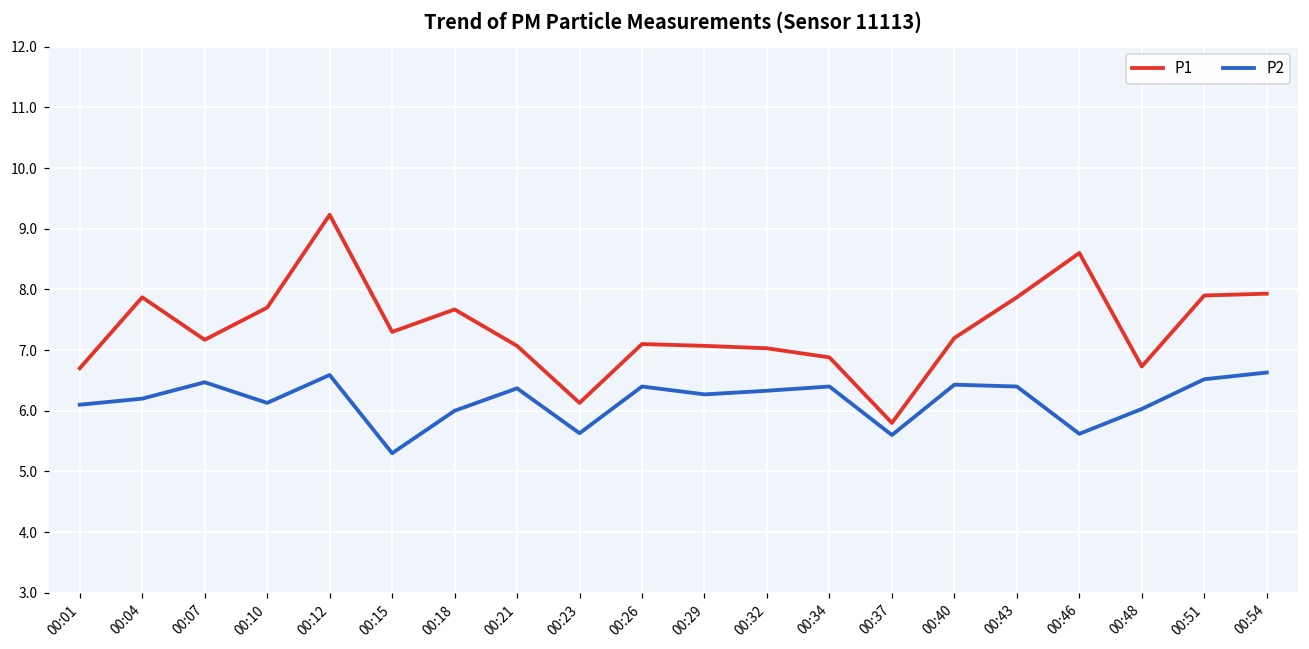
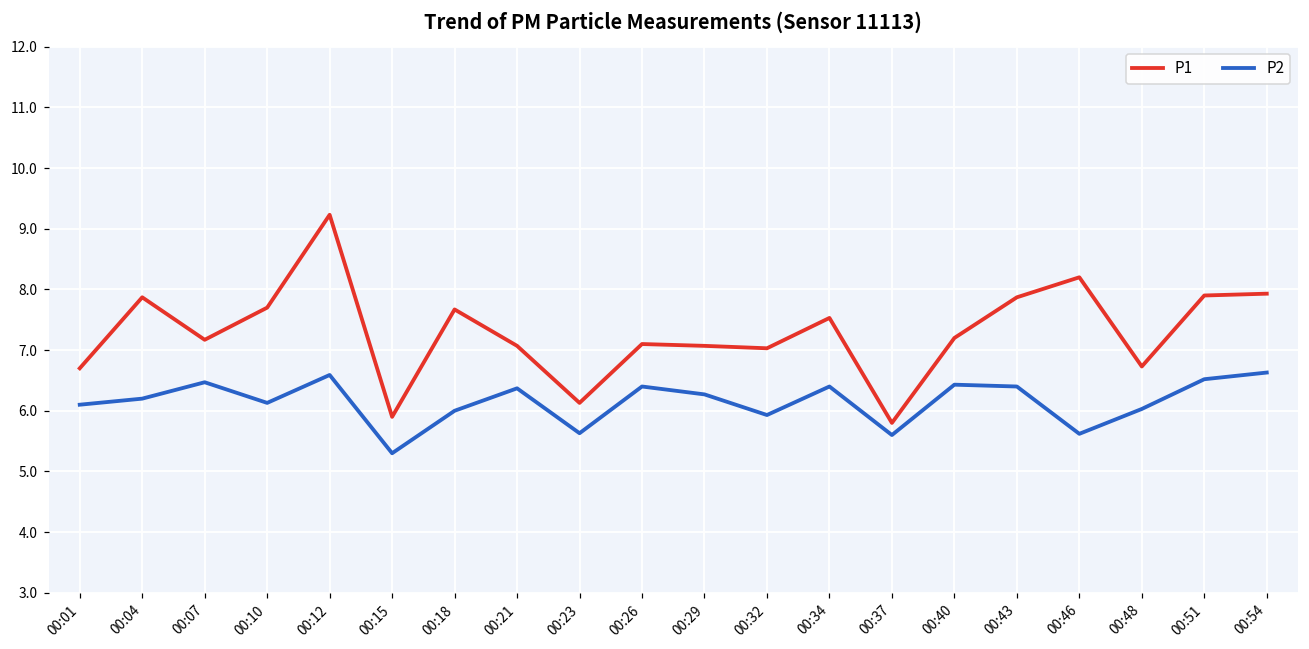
  {
    "P1": {
      "00:01": 6.7,
      "00:04": 7.9,
      "00:07": 7.2,
      "00:10": 7.7,
      "00:12": 9.2,
-     "00:15": 7.3,
+     "00:15": 5.9,
      "00:18": 7.7,
      "00:21": 7.1,
      "00:23": 6.1,
      "00:26": 7.1,
      "00:29": 7.1,
      "00:32": 7.0,
-     "00:34": 6.9,
+     "00:34": 7.5,
      "00:37": 5.8,
      "00:40": 7.2,
      "00:43": 7.9,
-     "00:46": 8.6,
+     "00:46": 8.2,
      "00:48": 6.7,
      "00:51": 7.9,
      "00:54": 7.9
    },
    "P2": {
      "00:01": 6.1,
      "00:04": 6.2,
      "00:07": 6.5,
      "00:10": 6.1,
      "00:12": 6.6,
      "00:15": 5.3,
      "00:18": 6.0,
      "00:21": 6.4,
      "00:23": 5.6,
      "00:26": 6.4,
      "00:29": 6.3,
-     "00:32": 6.3,
+     "00:32": 5.9,
      "00:34": 6.4,
      "00:37": 5.6,
      "00:40": 6.4,
      "00:43": 6.4,
      "00:46": 5.6,
      "00:48": 6.0,
      "00:51": 6.5,
      "00:54": 6.6
    }
  }
